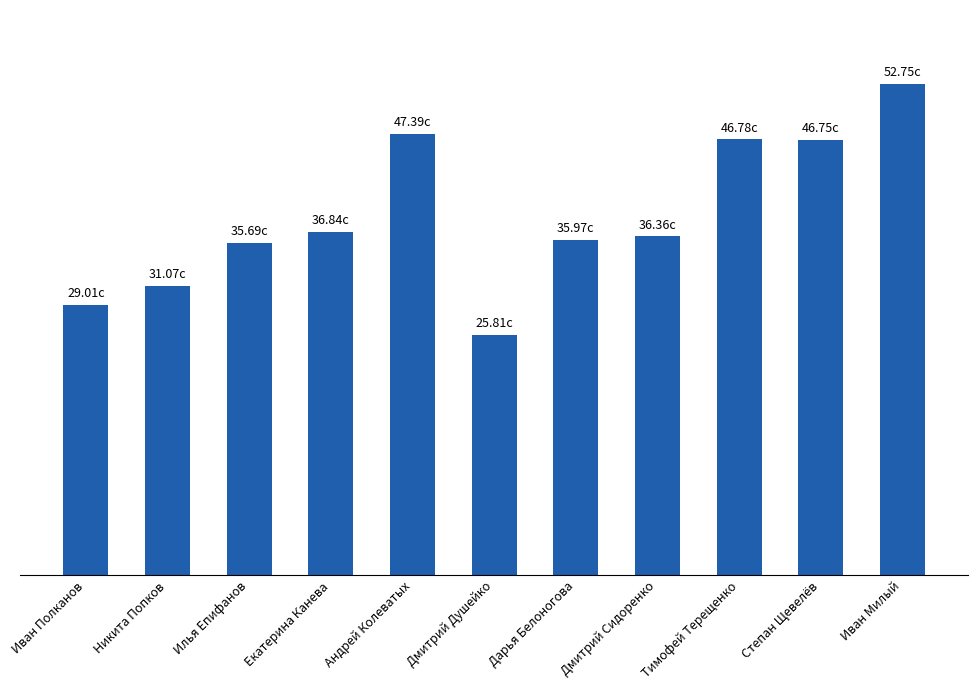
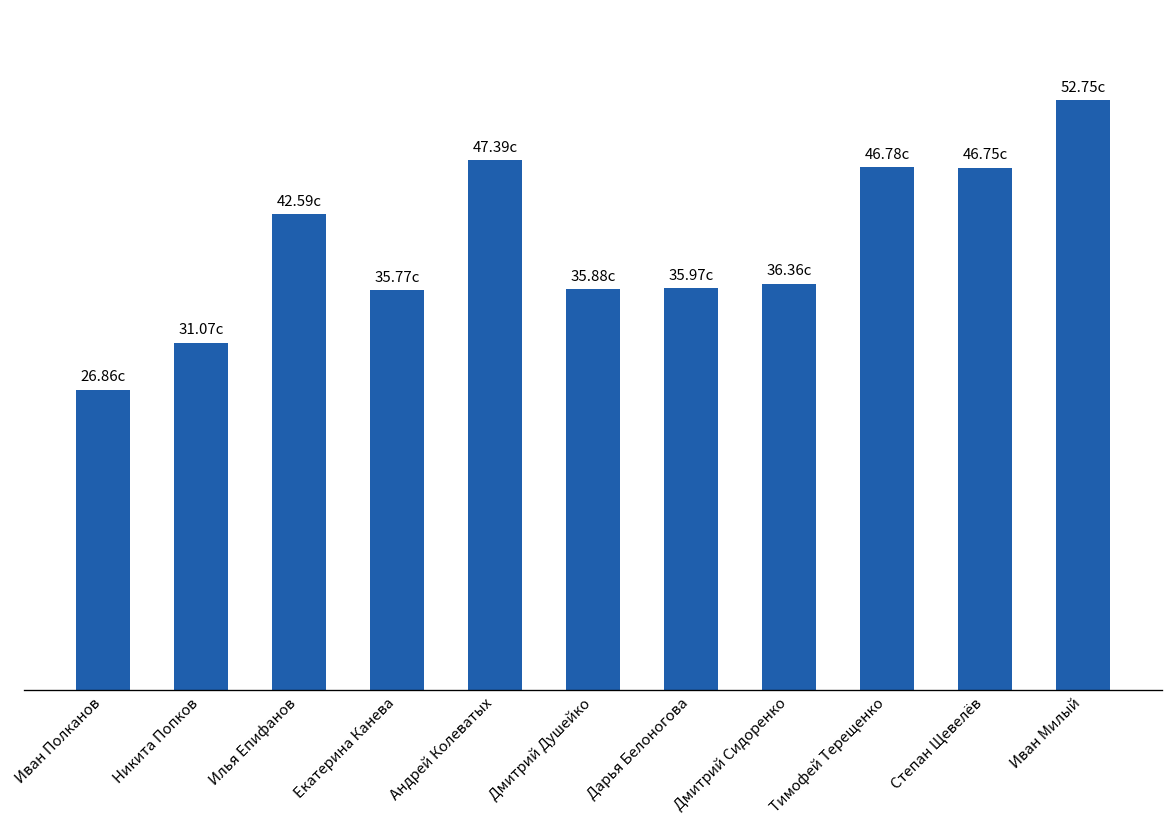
  {
-   "Иван Полканов": "29.01с",
+   "Иван Полканов": "26.86с",
    "Никита Попков": "31.07с",
-   "Илья Епифанов": "35.69с",
-   "Екатерина Канева": "36.84с",
+   "Илья Епифанов": "42.59с",
+   "Екатерина Канева": "35.77с",
    "Андрей Колеватых": "47.39с",
-   "Дмитрий Душейко": "25.81с",
+   "Дмитрий Душейко": "35.88с",
    "Дарья Белоногова": "35.97с",
    "Дмитрий Сидоренко": "36.36с",
    "Тимофей Терещенко": "46.78с",
    "Степан Щевелёв": "46.75с",
    "Иван Милый": "52.75с"
  }
